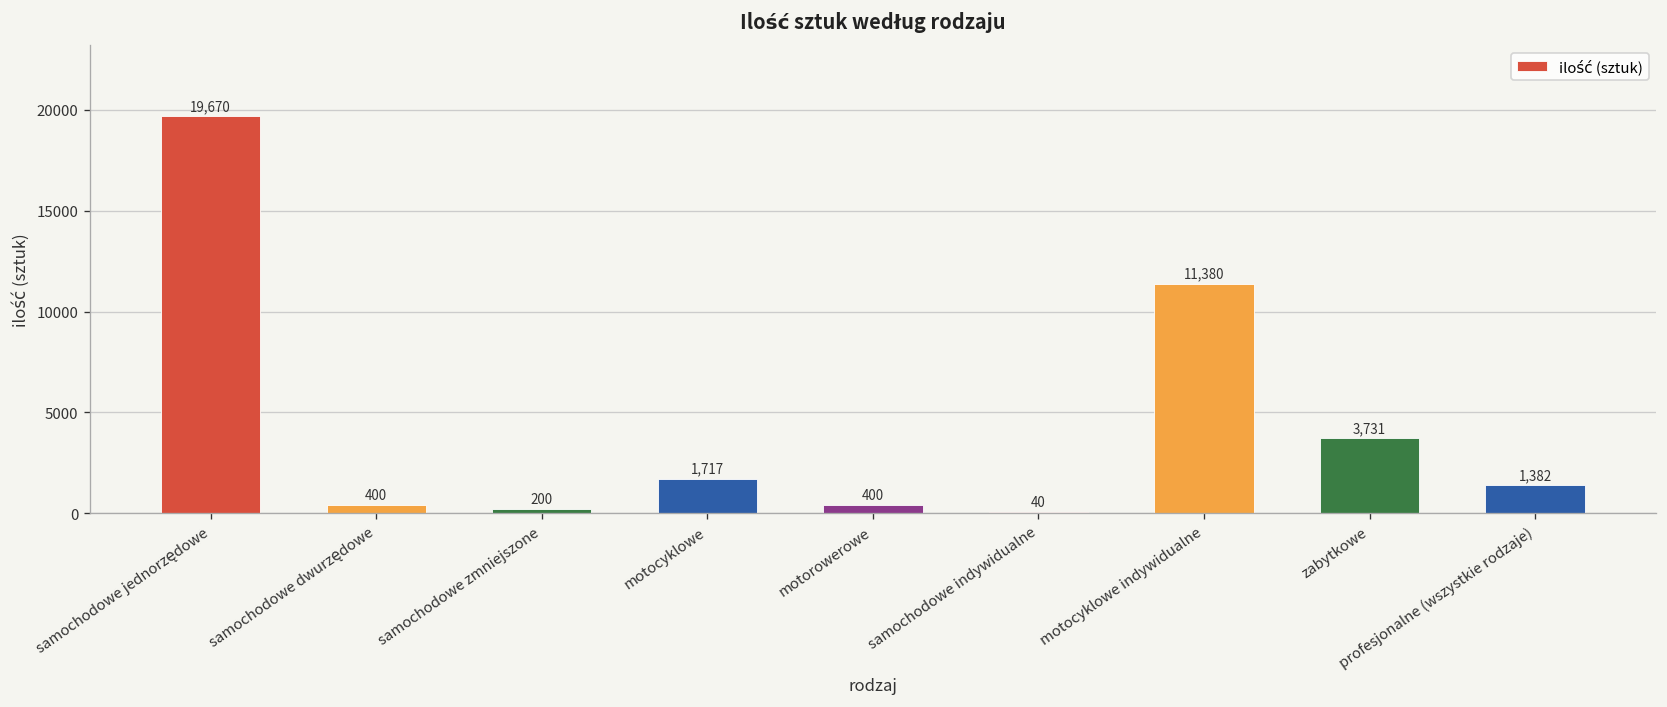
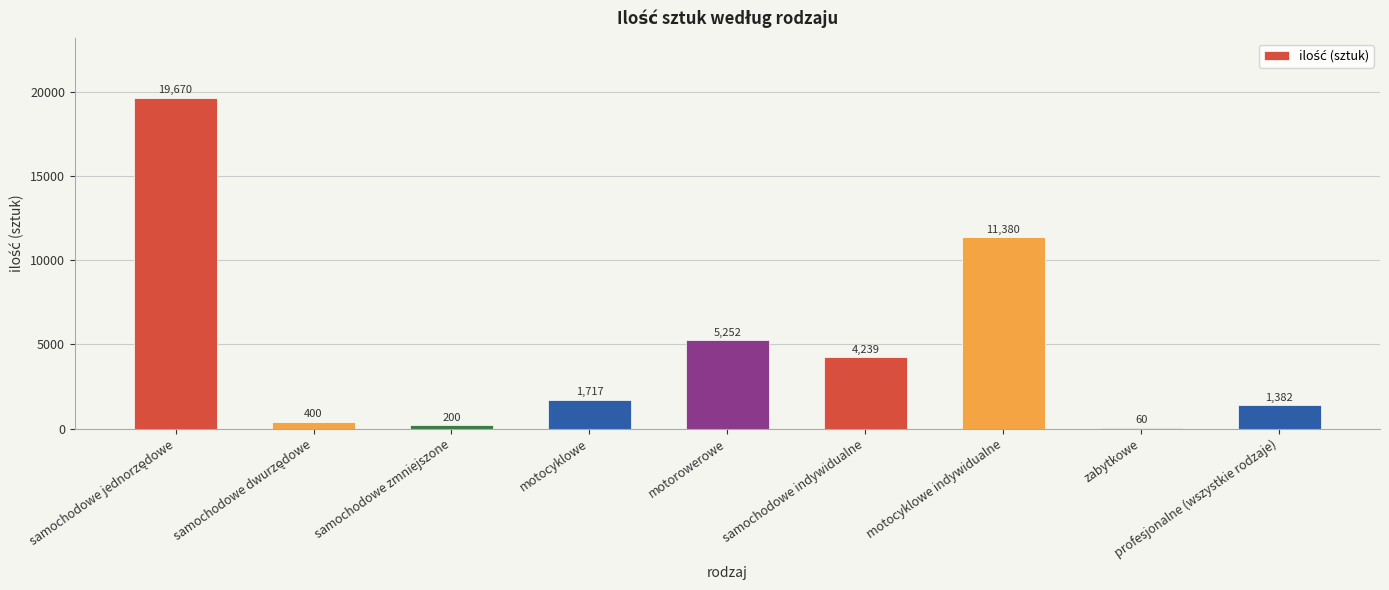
  {
    "samochodowe jednorzędowe": "19,670",
    "samochodowe dwurzędowe": "400",
    "samochodowe zmniejszone": "200",
    "motocyklowe": "1,717",
-   "motorowerowe": "400",
-   "samochodowe indywidualne": "40",
+   "motorowerowe": "5,252",
+   "samochodowe indywidualne": "4,239",
    "motocyklowe indywidualne": "11,380",
-   "zabytkowe": "3,731",
+   "zabytkowe": "60",
    "profesjonalne (wszystkie rodzaje)": "1,382"
  }
